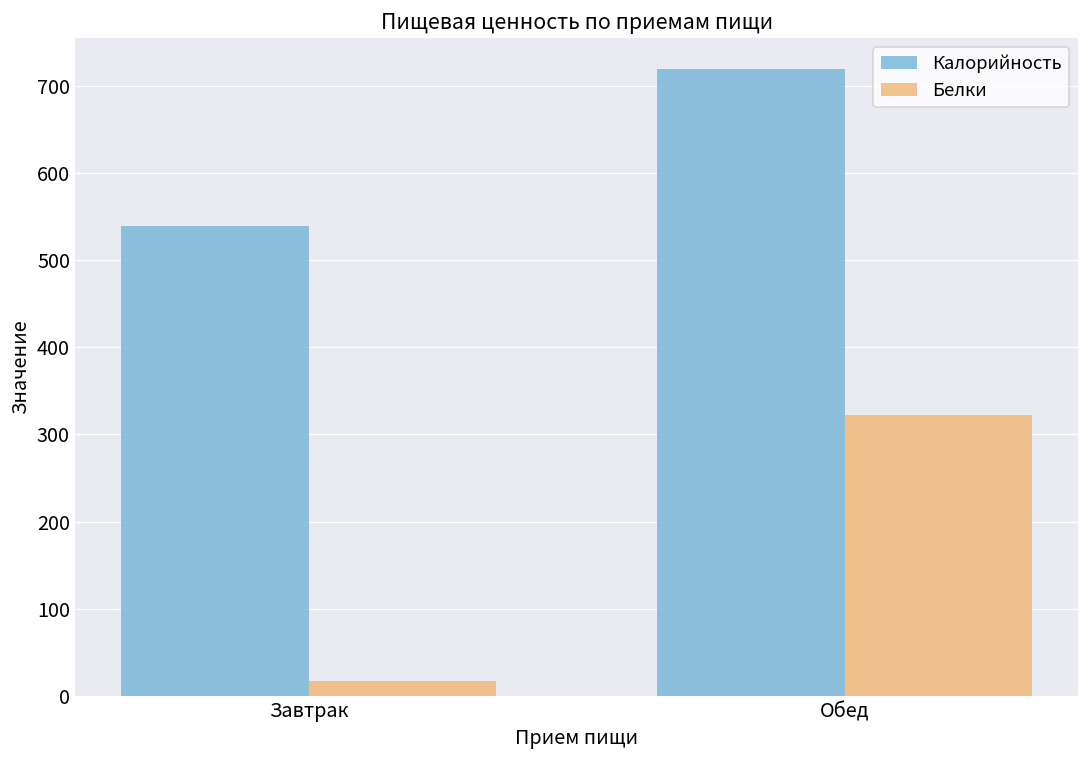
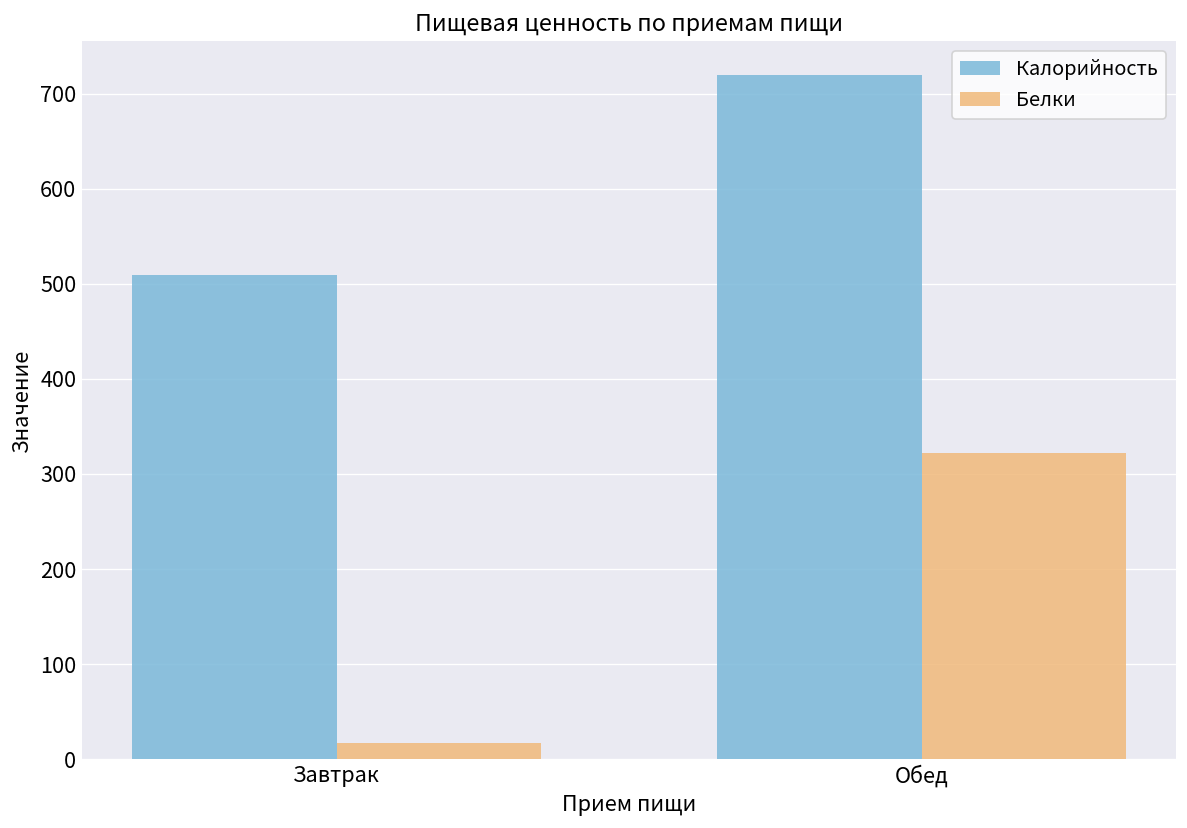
  {
    "Калорийность": {
-     "Завтрак": 540,
+     "Завтрак": 510,
      "Обед": 720
    },
    "Белки": {
      "Завтрак": 20,
      "Обед": 320
    }
  }
